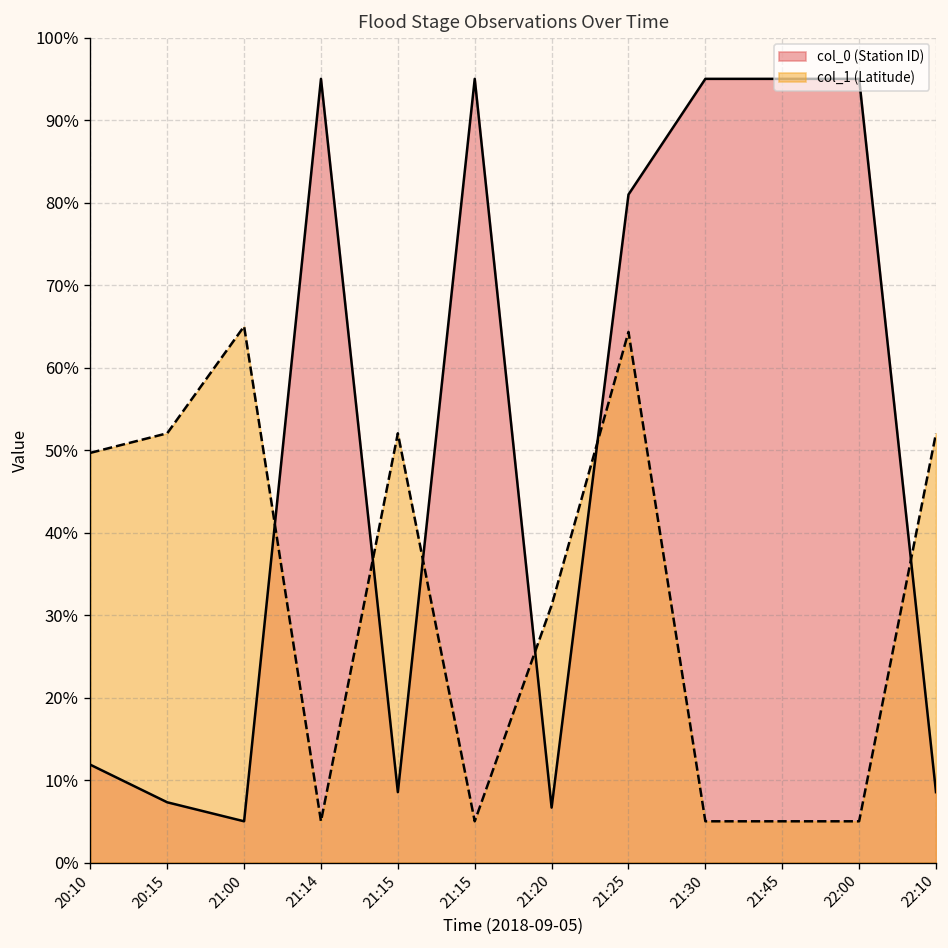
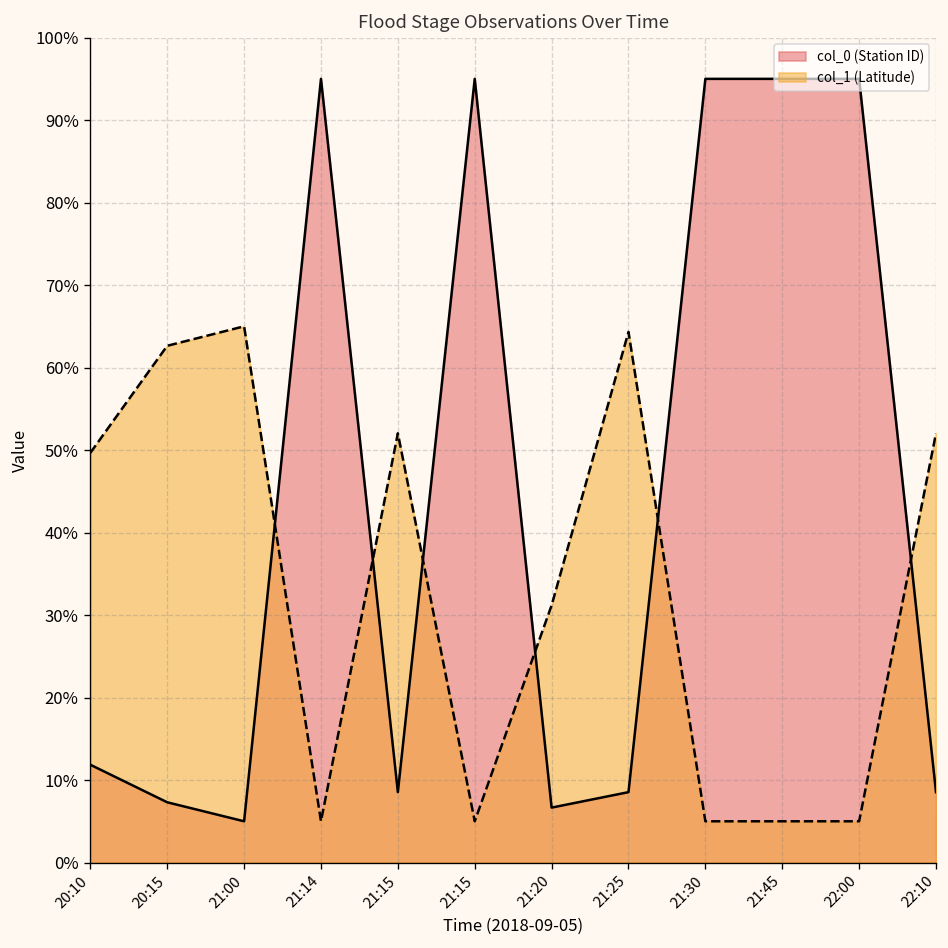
  {
    "col_0 (Station ID)": {
      "20:10": "12%",
      "20:15": "7%",
      "21:00": "5%",
      "21:14": "95%",
      "21:20": "7%",
-     "21:25": "81%",
+     "21:25": "9%",
      "21:30": "95%",
      "22:10": "9%"
    },
    "col_1 (Latitude)": {
      "20:10": "50%",
-     "20:15": "52%",
+     "20:15": "63%",
      "21:00": "65%",
      "21:14": "5%",
      "21:20": "31%",
      "21:25": "64%",
      "21:30": "5%",
      "21:45": "5%",
      "22:00": "5%",
      "22:10": "52%"
    }
  }
